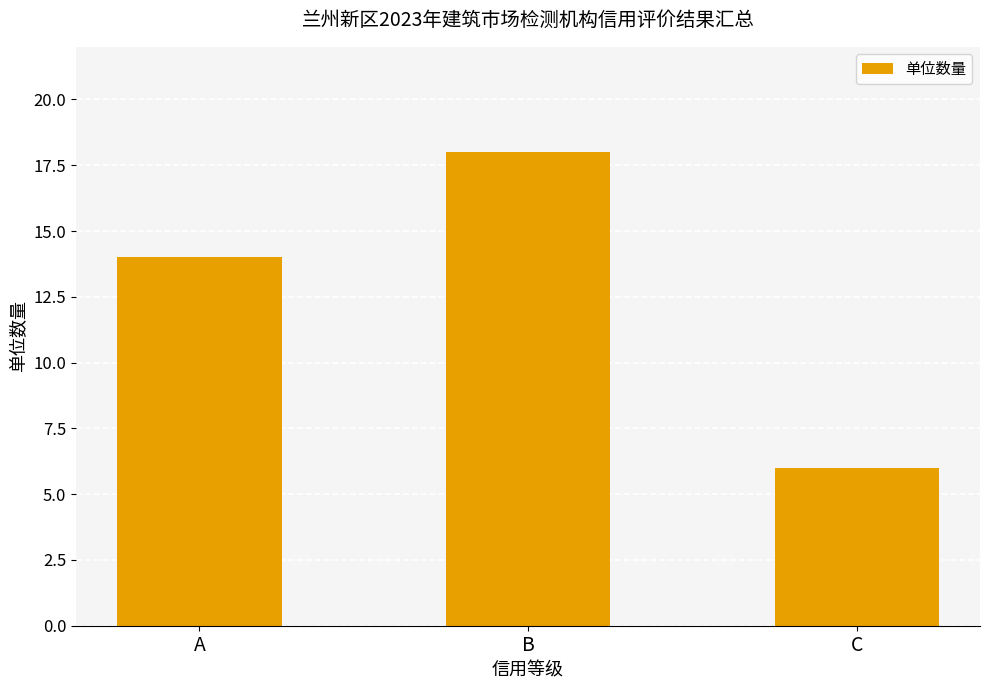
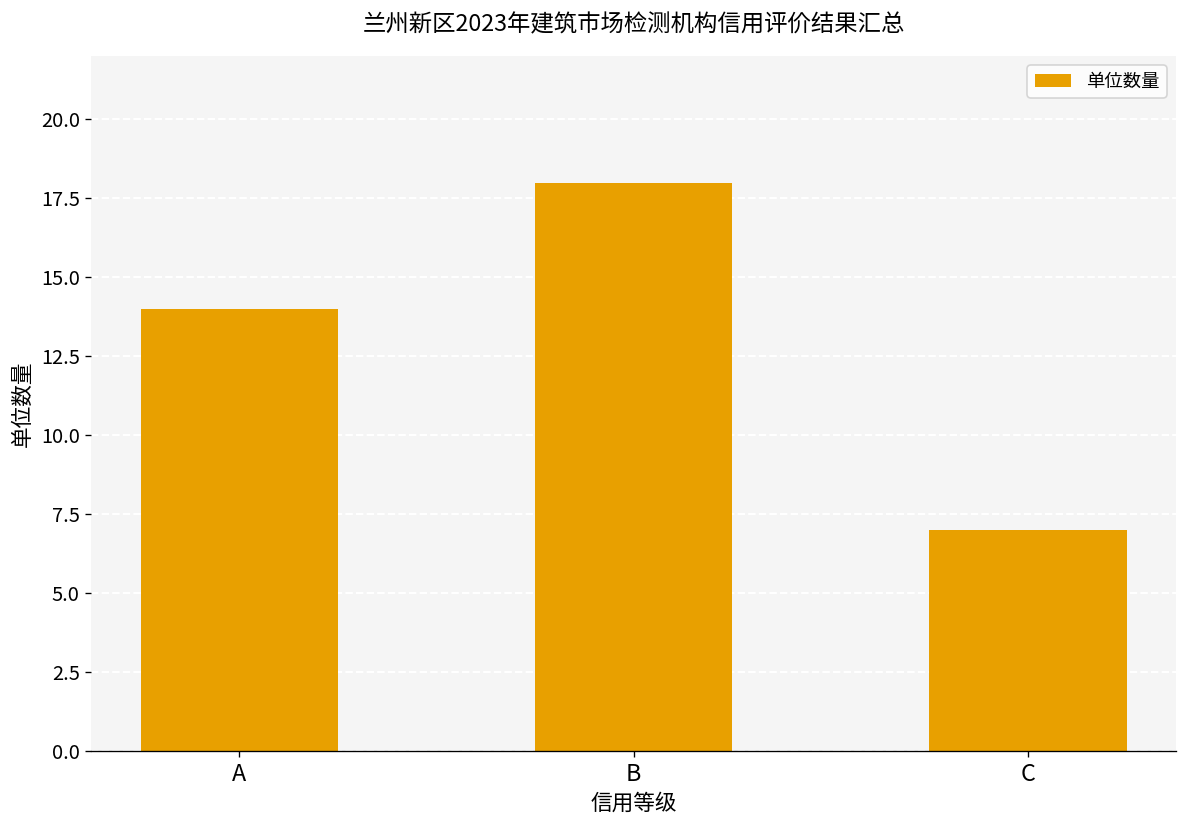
  {
    "A": 14,
    "B": 18,
-   "C": 6
+   "C": 7
  }
